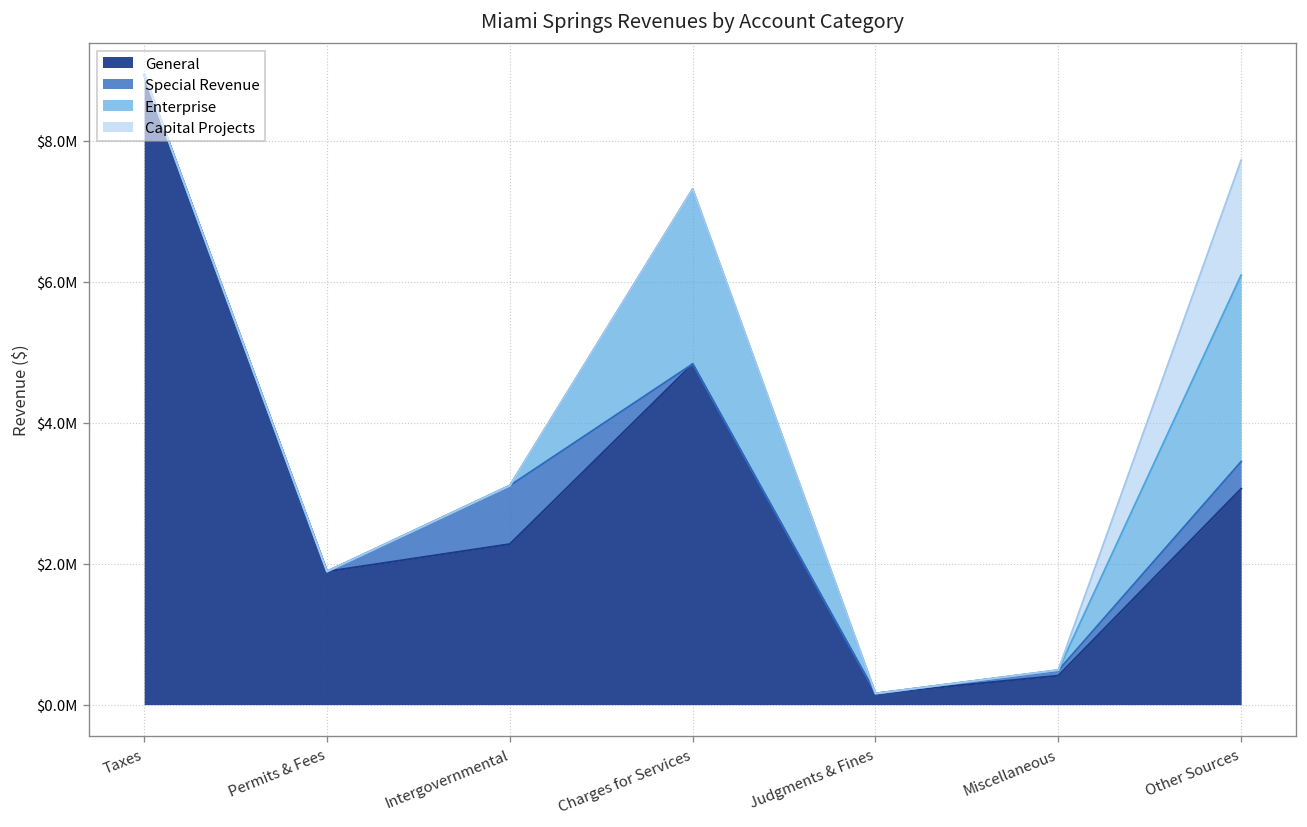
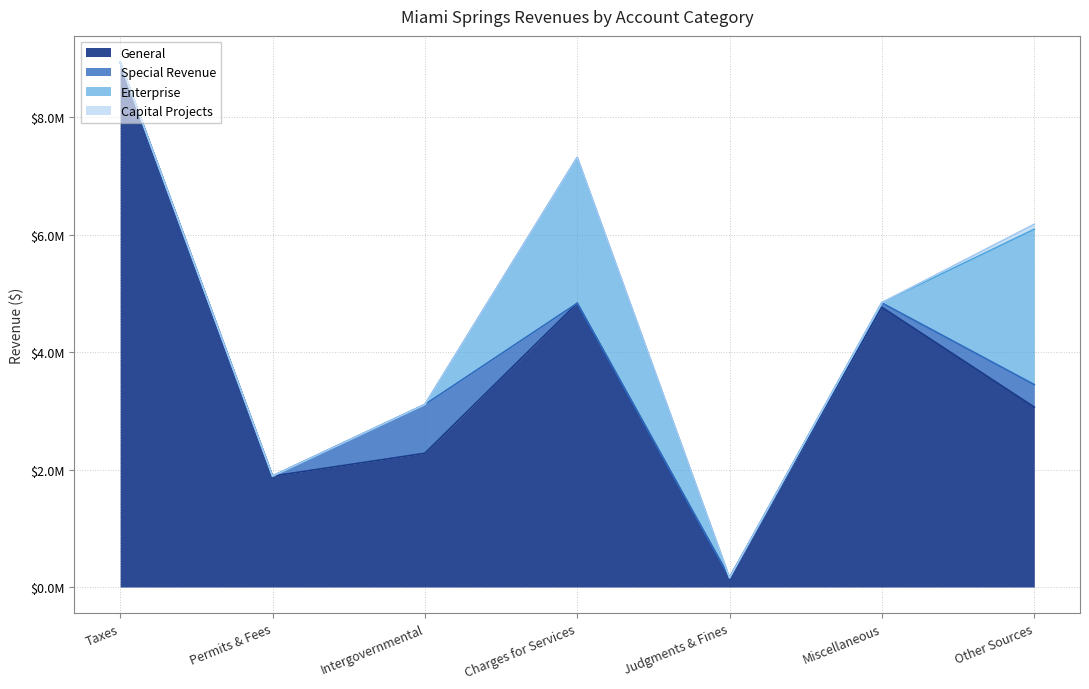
  {
    "General": {
      "Intergovernmental": "$2300000",
-     "Miscellaneous": "$400000",
+     "Miscellaneous": "$4800000",
      "Other Sources": "$3100000"
    },
    "Special Revenue": {
      "Other Sources": "$400000"
    },
    "Enterprise": {
      "Other Sources": "$2600000"
    },
    "Capital Projects": {
-     "Other Sources": "$1600000"
+     "Other Sources": "$100000"
    }
  }
